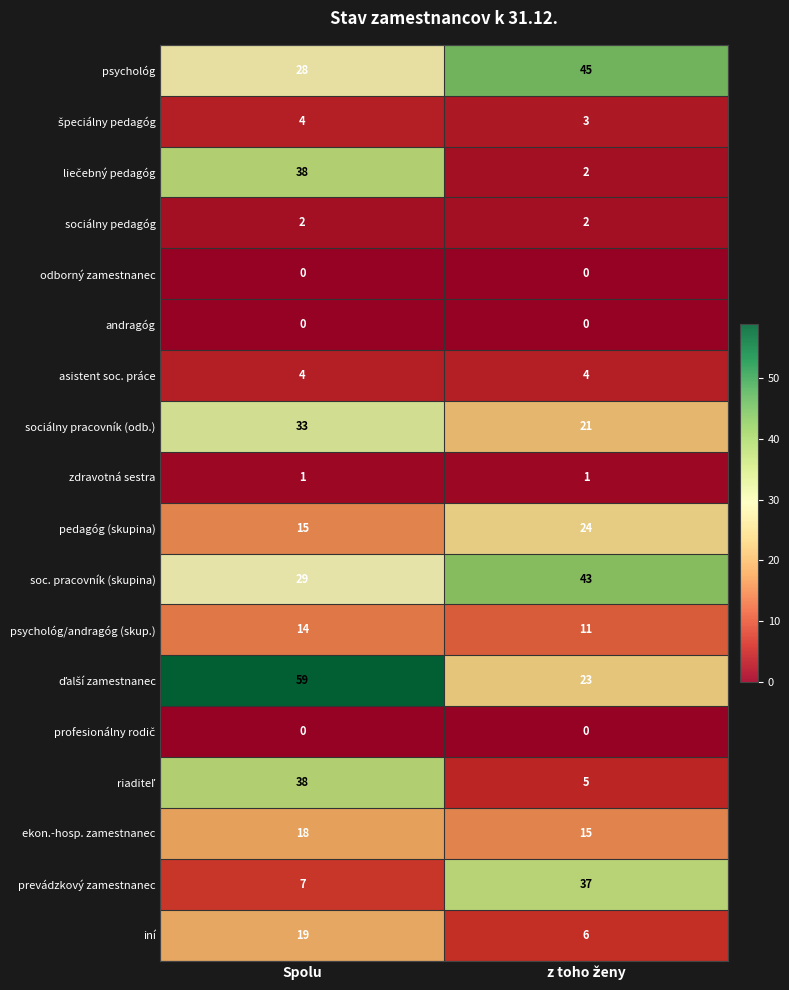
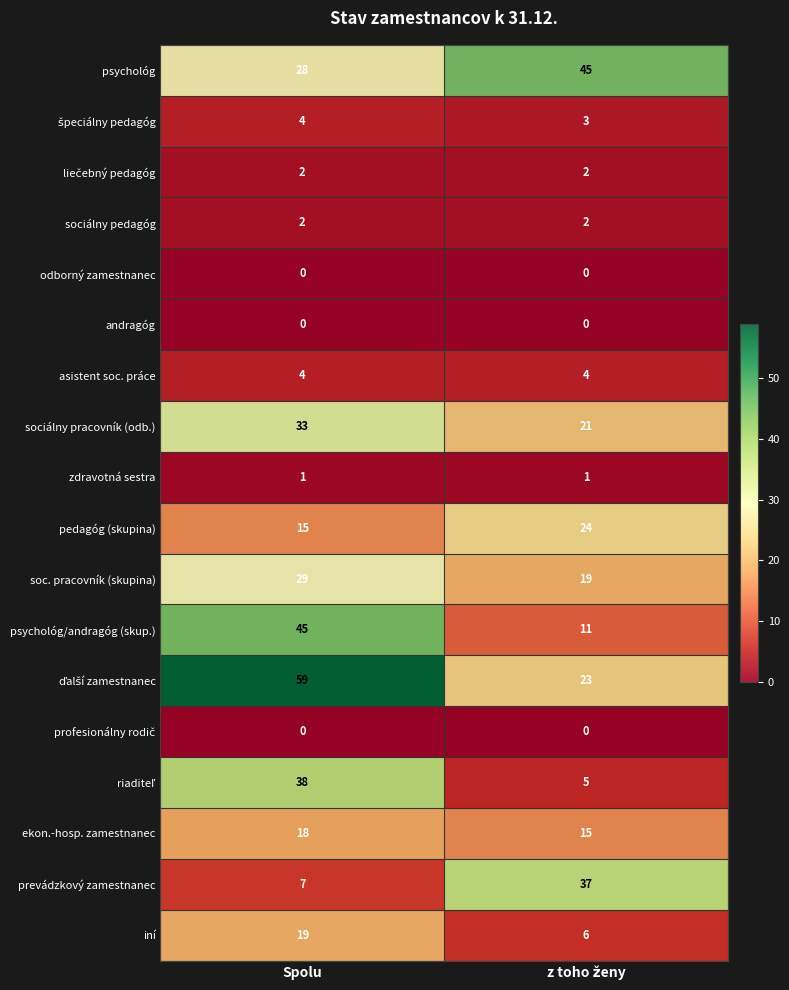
  {
    "psychológ": {
      "Spolu": 28,
      "z toho ženy": 45
    },
    "špeciálny pedagóg": {
      "Spolu": 4,
      "z toho ženy": 3
    },
    "liečebný pedagóg": {
-     "Spolu": 38,
+     "Spolu": 2,
      "z toho ženy": 2
    },
    "sociálny pedagóg": {
      "Spolu": 2,
      "z toho ženy": 2
    },
    "odborný zamestnanec": {
      "Spolu": 0,
      "z toho ženy": 0
    },
    "andragóg": {
      "Spolu": 0,
      "z toho ženy": 0
    },
    "asistent soc. práce": {
      "Spolu": 4,
      "z toho ženy": 4
    },
    "sociálny pracovník (odb.)": {
      "Spolu": 33,
      "z toho ženy": 21
    },
    "zdravotná sestra": {
      "Spolu": 1,
      "z toho ženy": 1
    },
    "pedagóg (skupina)": {
      "Spolu": 15,
      "z toho ženy": 24
    },
    "soc. pracovník (skupina)": {
      "Spolu": 29,
-     "z toho ženy": 43
+     "z toho ženy": 19
    },
    "psychológ/andragóg (skup.)": {
-     "Spolu": 14,
+     "Spolu": 45,
      "z toho ženy": 11
    },
    "ďalší zamestnanec": {
      "Spolu": 59,
      "z toho ženy": 23
    },
    "profesionálny rodič": {
      "Spolu": 0,
      "z toho ženy": 0
    },
    "riaditeľ": {
      "Spolu": 38,
      "z toho ženy": 5
    },
    "ekon.-hosp. zamestnanec": {
      "Spolu": 18,
      "z toho ženy": 15
    },
    "prevádzkový zamestnanec": {
      "Spolu": 7,
      "z toho ženy": 37
    },
    "iní": {
      "Spolu": 19,
      "z toho ženy": 6
    }
  }
